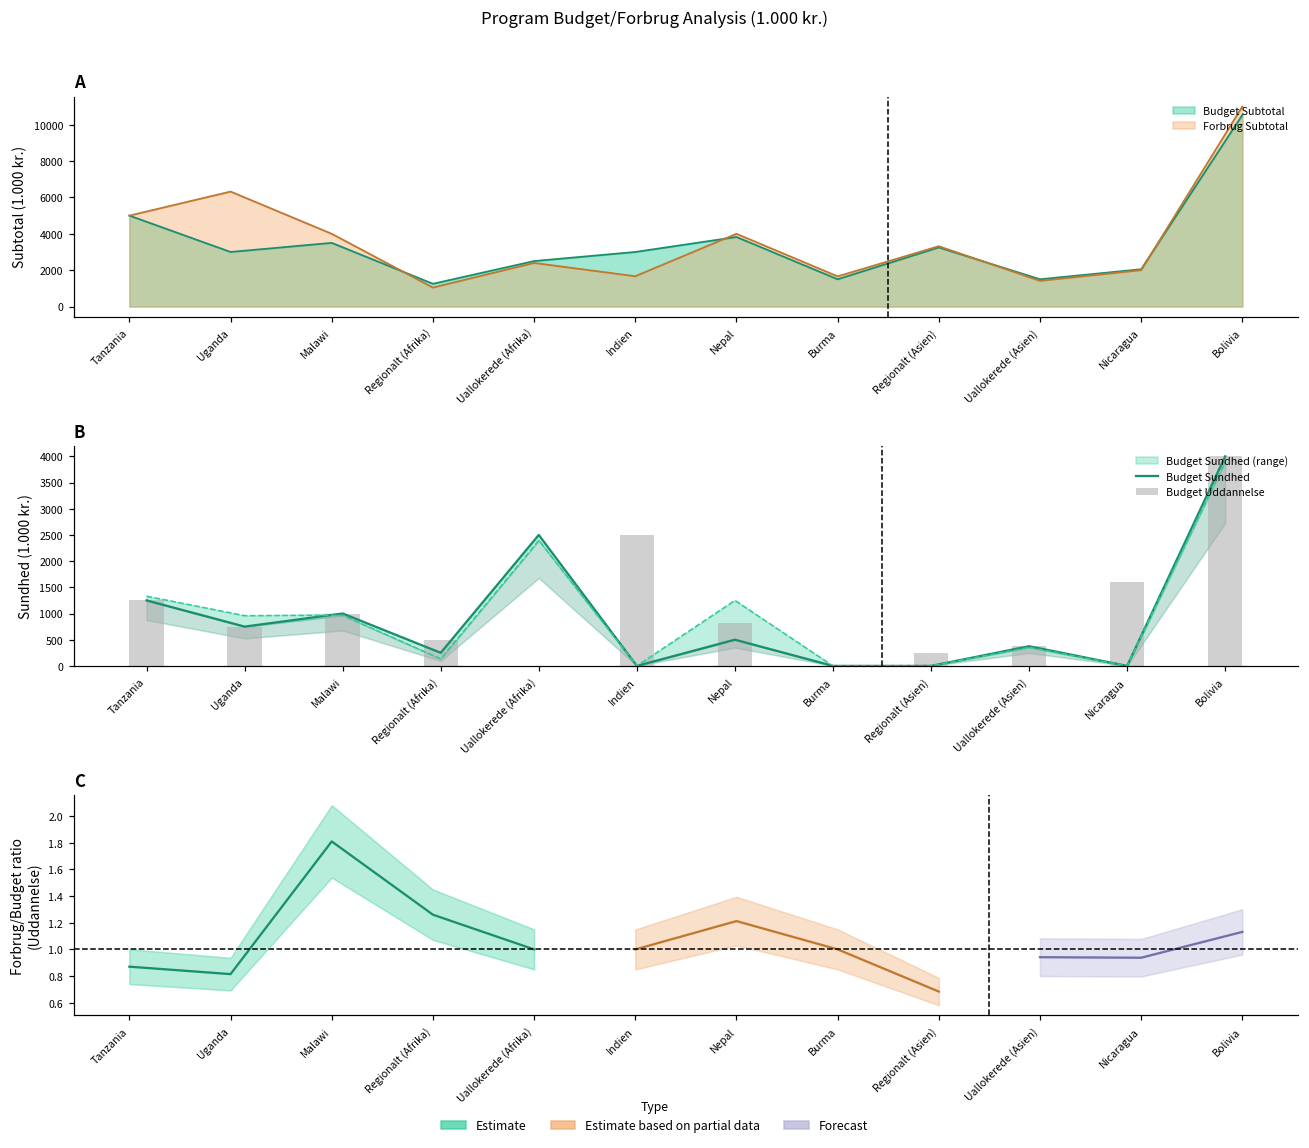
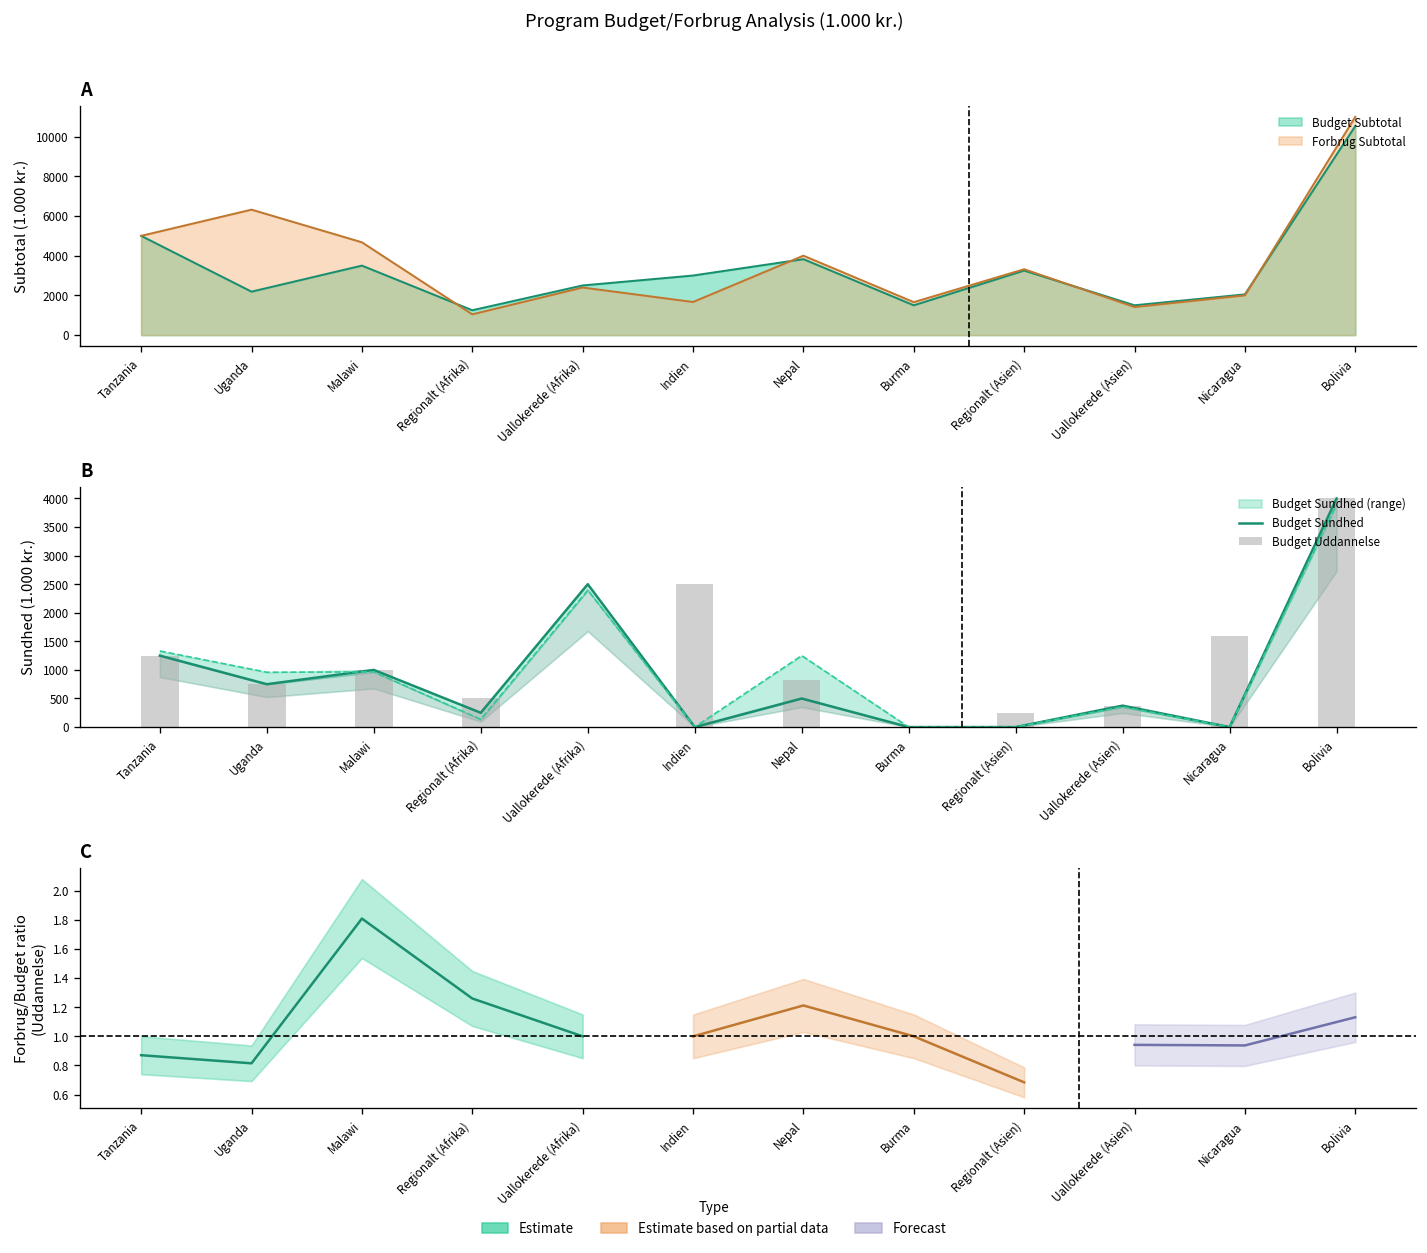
  {
    "A": {
      "Budget Subtotal": {
-       "Uganda": 3000,
+       "Uganda": 2200,
        "Malawi": 3500,
        "Regionalt (Afrika)": 1300,
        "Indien": 3000,
        "Nepal": 3800,
        "Burma": 1500,
        "Bolivia": 10500
      },
      "Forbrug Subtotal": {
        "Uganda": 6300,
-       "Malawi": 4000,
+       "Malawi": 4700,
        "Regionalt (Afrika)": 1000,
        "Indien": 1700,
        "Nepal": 4000,
        "Burma": 1700,
        "Bolivia": 11000
      }
    }
  }
